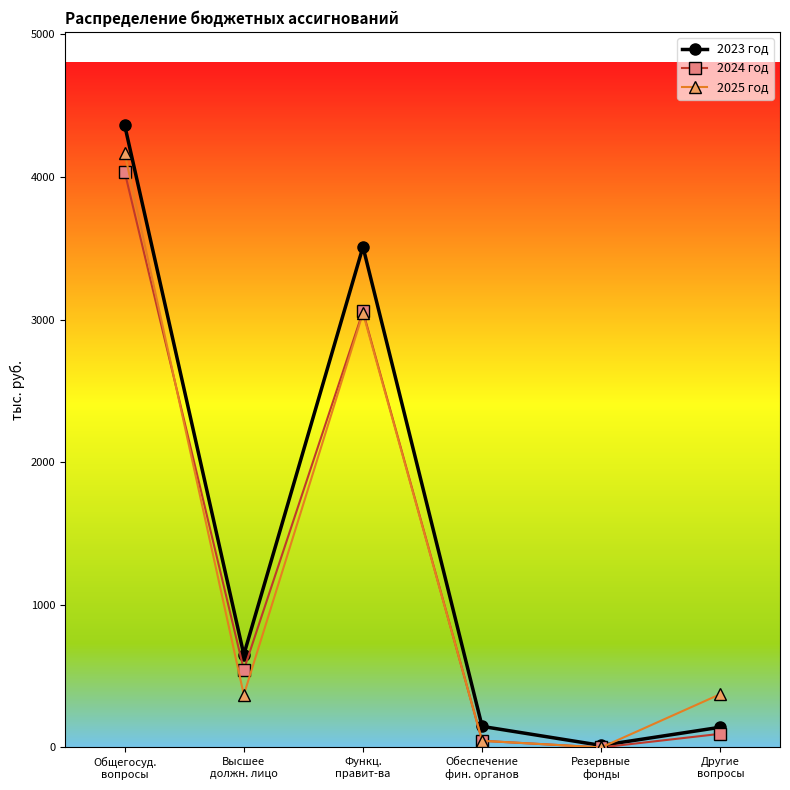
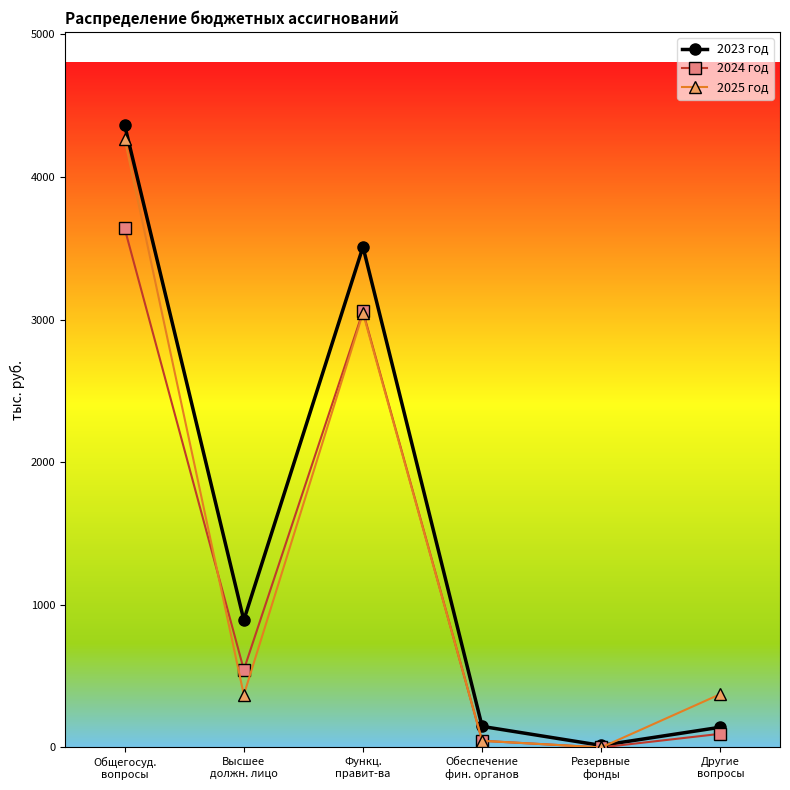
  {
    "2023 год": {
      "Общегосуд. вопросы": 4360,
-     "Высшее должн. лицо": 650,
+     "Высшее должн. лицо": 890,
      "Функц. правит-ва": 3510,
      "Обеспечение фин. органов": 150,
      "Другие вопросы": 140
    },
    "2024 год": {
-     "Общегосуд. вопросы": 4040,
+     "Общегосуд. вопросы": 3640,
      "Высшее должн. лицо": 540,
      "Другие вопросы": 100
    },
    "2025 год": {
-     "Общегосуд. вопросы": 4170,
+     "Общегосуд. вопросы": 4270,
      "Высшее должн. лицо": 370,
      "Другие вопросы": 370
    }
  }
